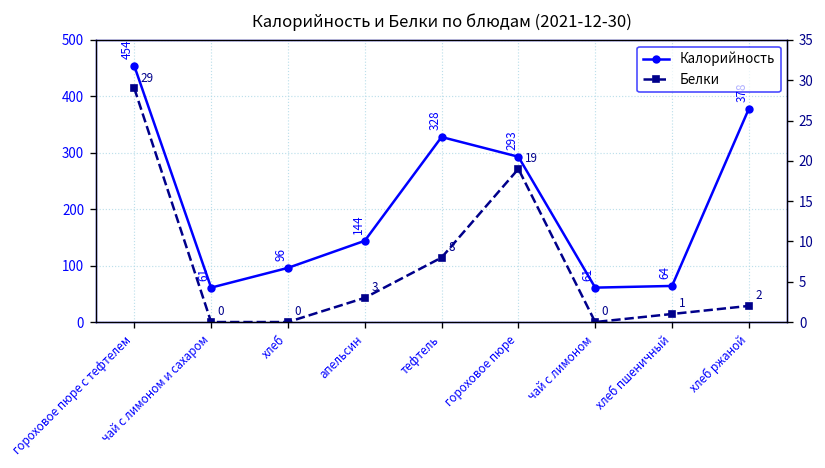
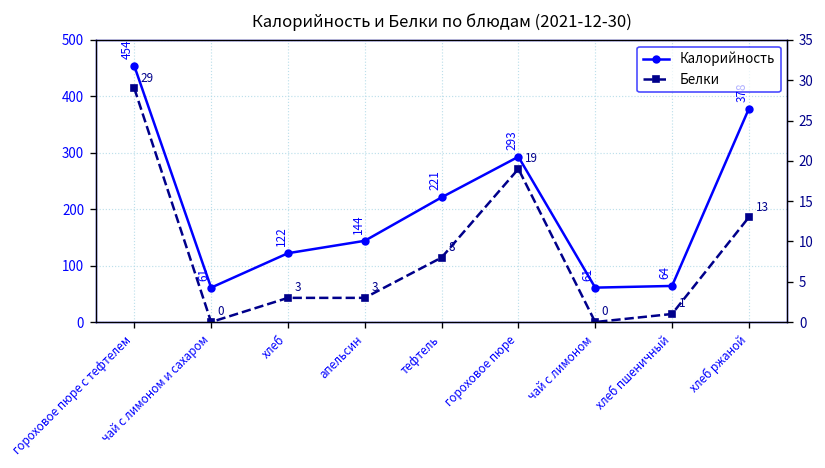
  {
    "Калорийность": {
      "гороховое пюре с тефтелем": 454,
      "чай с лимоном и сахаром": 61,
-     "хлеб": 96,
+     "хлеб": 122,
      "апельсин": 144,
-     "тефтель": 328,
+     "тефтель": 221,
      "гороховое пюре": 293,
      "чай с лимоном": 61,
      "хлеб пшеничный": 64
    },
    "Белки": {
      "гороховое пюре с тефтелем": 29,
      "чай с лимоном и сахаром": 0,
-     "хлеб": 0,
+     "хлеб": 3,
      "апельсин": 3,
      "тефтель": 8,
      "гороховое пюре": 19,
      "чай с лимоном": 0,
      "хлеб пшеничный": 1,
-     "хлеб ржаной": 2
+     "хлеб ржаной": 13
    }
  }
